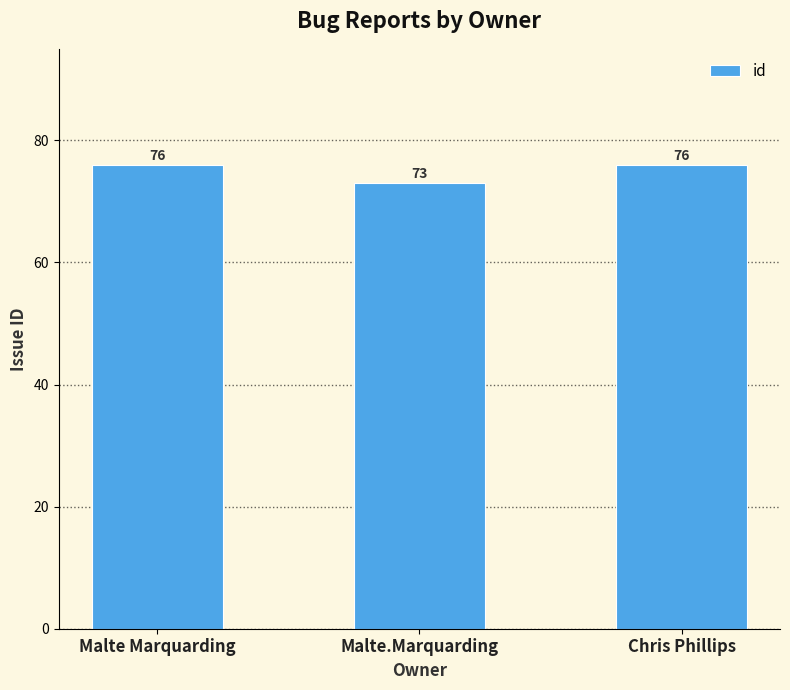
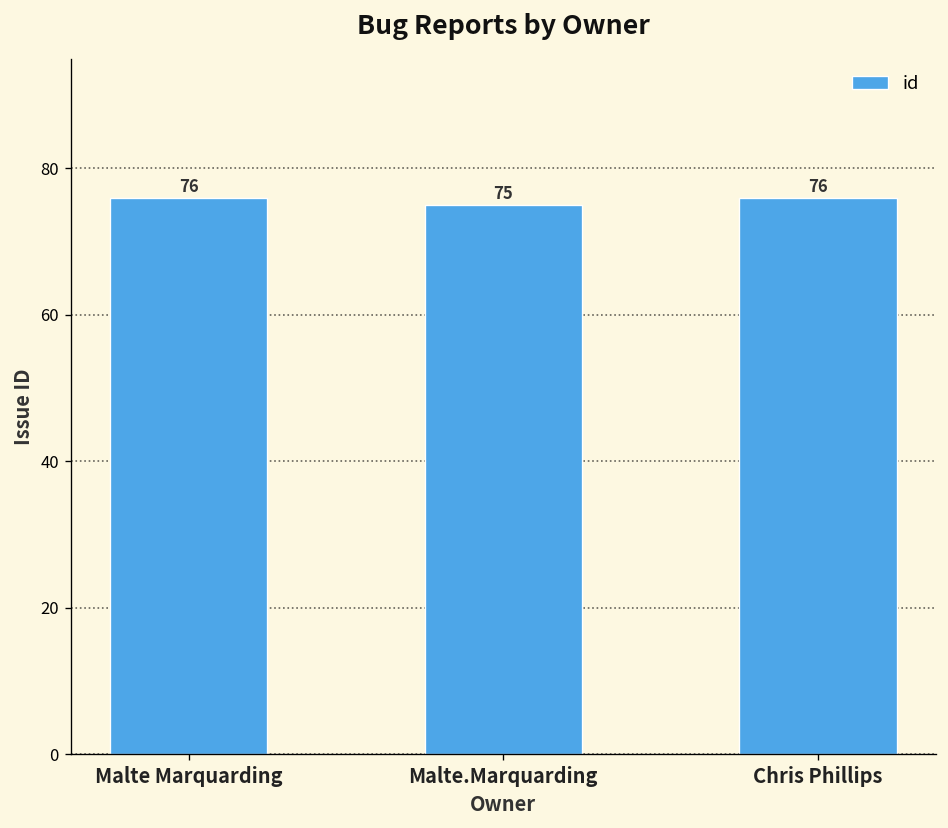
  {
    "Malte Marquarding": 76,
-   "Malte.Marquarding": 73,
+   "Malte.Marquarding": 75,
    "Chris Phillips": 76
  }
